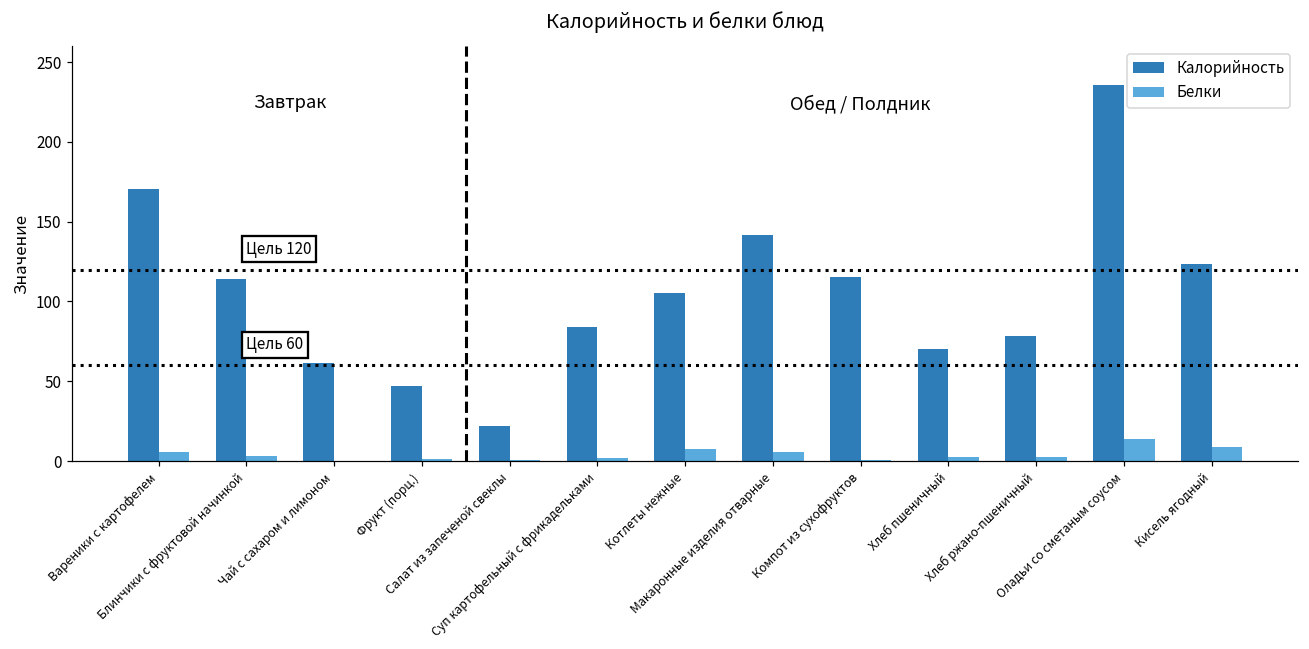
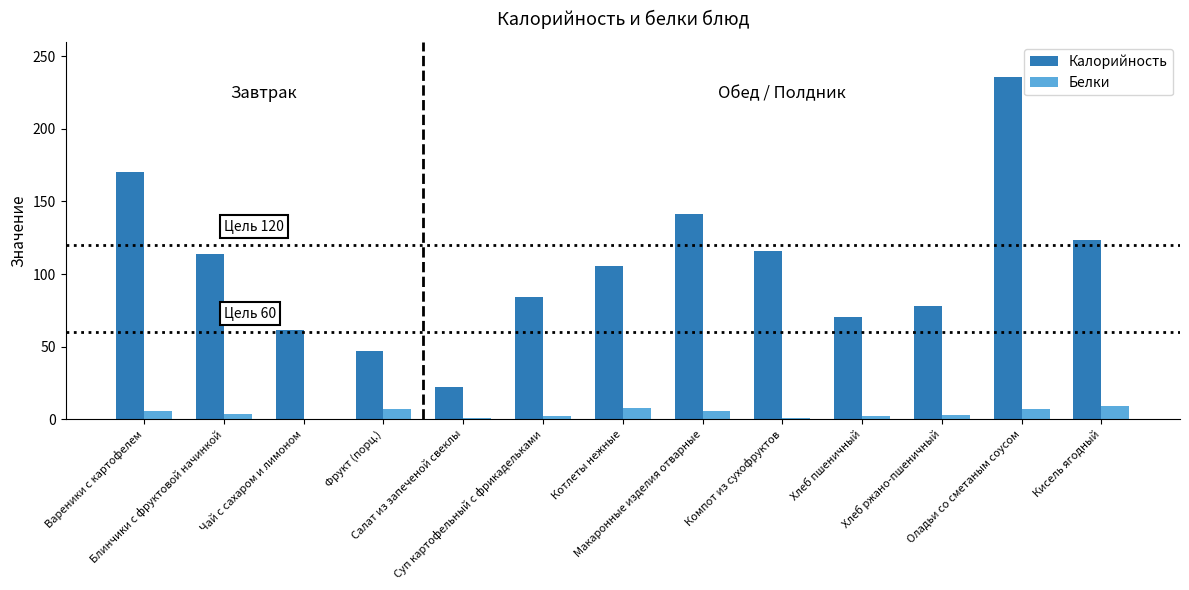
  {
    "Калорийность": {
      "Вареники с картофелем": 170,
      "Фрукт (порц.)": 47,
      "Салат из запеченой свеклы": 22,
      "Суп картофельный с фрикадельками": 84,
      "Котлеты нежные": 105,
      "Макаронные изделия отварные": 141,
      "Компот из сухофруктов": 116,
      "Хлеб пшеничный": 70,
      "Хлеб ржано-пшеничный": 78,
      "Оладьи со сметаным соусом": 236,
      "Кисель ягодный": 124
    },
    "Белки": {
      "Вареники с картофелем": 6,
      "Блинчики с фруктовой начинкой": 3,
-     "Фрукт (порц.)": 1,
+     "Фрукт (порц.)": 7,
      "Суп картофельный с фрикадельками": 2,
      "Котлеты нежные": 7,
      "Макаронные изделия отварные": 6,
      "Хлеб пшеничный": 2,
      "Хлеб ржано-пшеничный": 3,
-     "Оладьи со сметаным соусом": 14,
+     "Оладьи со сметаным соусом": 7,
      "Кисель ягодный": 9
    }
  }
